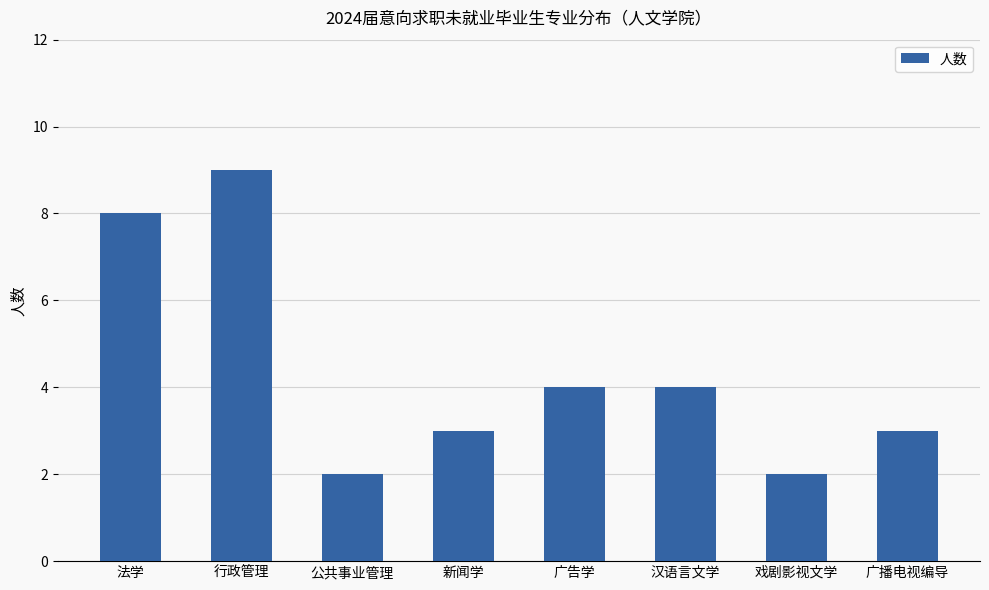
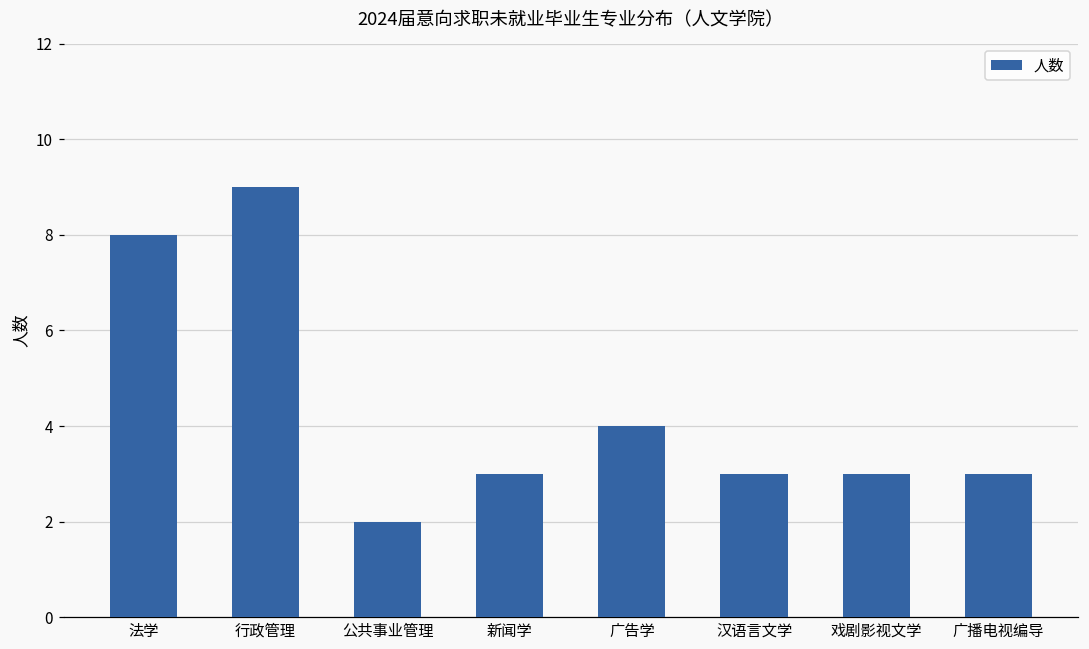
  {
    "法学": 8,
    "行政管理": 9,
    "公共事业管理": 2,
    "新闻学": 3,
    "广告学": 4,
-   "汉语言文学": 4,
-   "戏剧影视文学": 2,
+   "汉语言文学": 3,
+   "戏剧影视文学": 3,
    "广播电视编导": 3
  }
